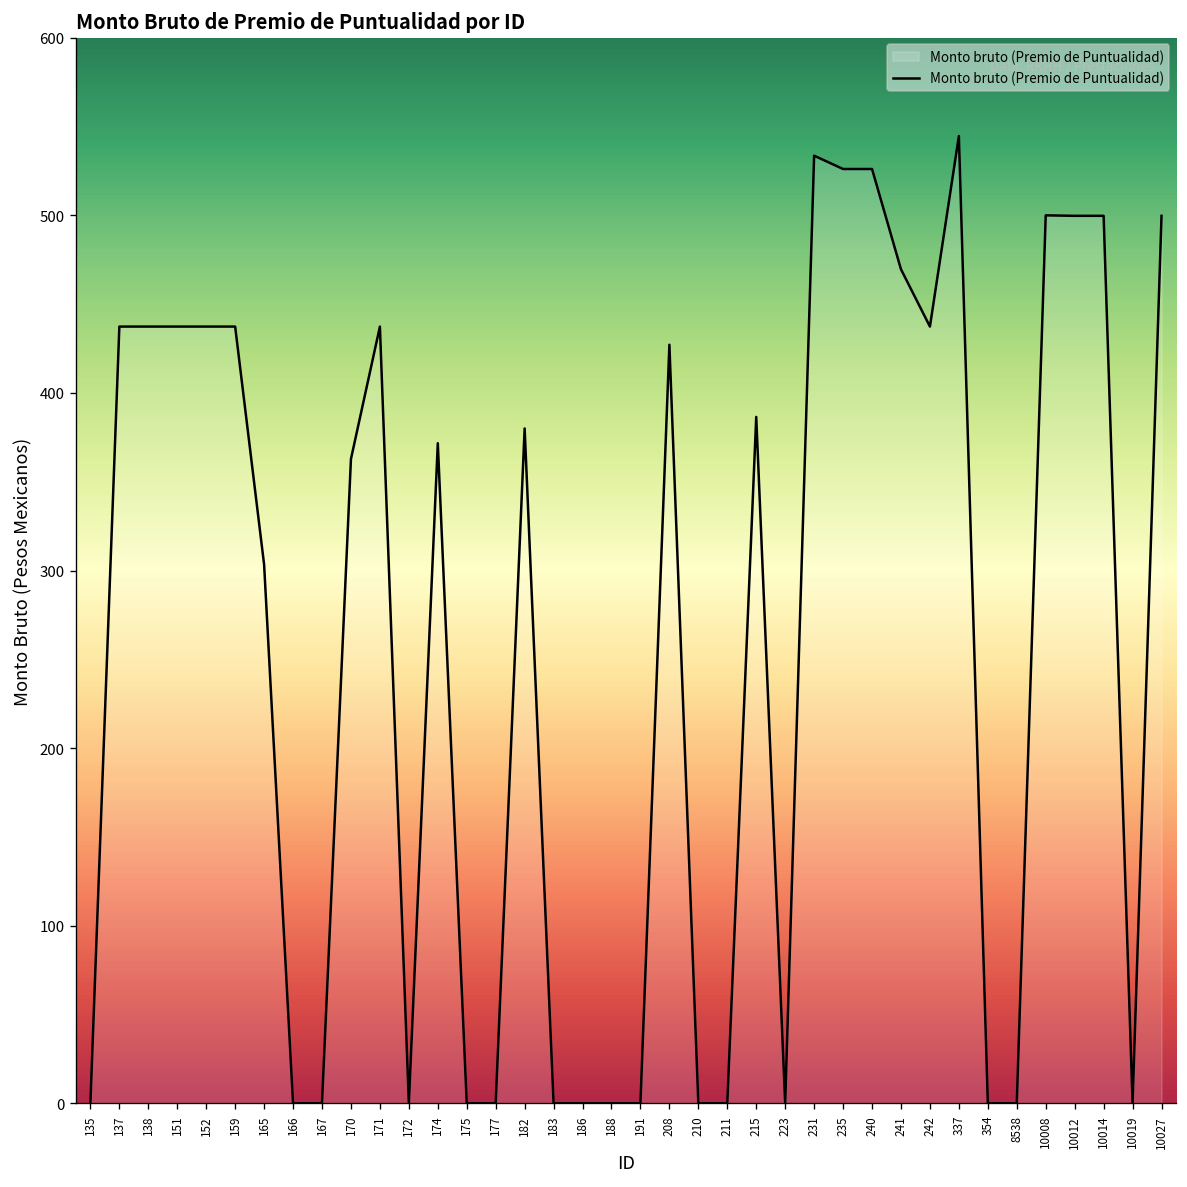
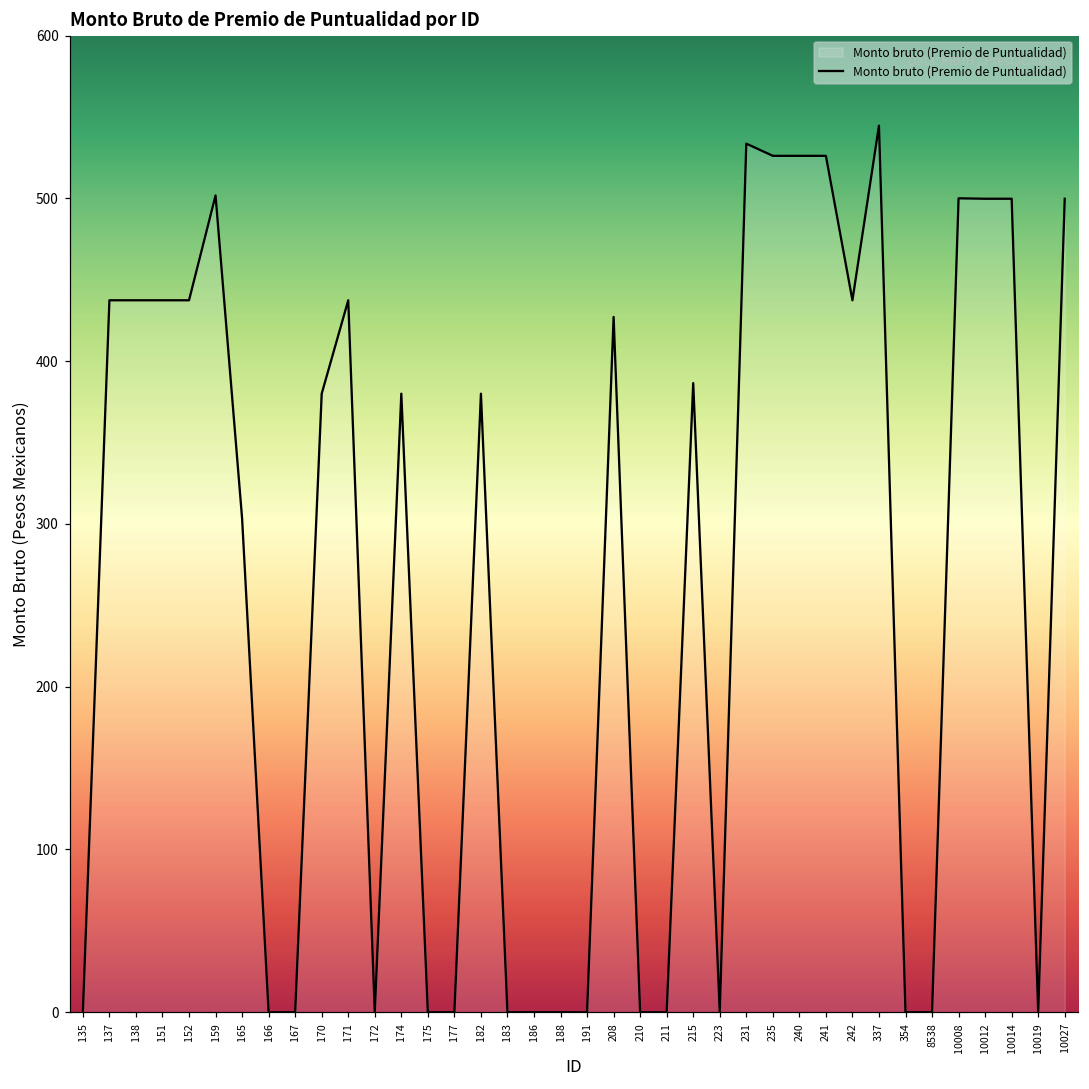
  {
    "135": 0,
    "137": 437,
    "138": 437,
    "151": 437,
    "152": 437,
-   "159": 437,
+   "159": 502,
    "165": 303,
    "166": 0,
    "167": 0,
-   "170": 363,
+   "170": 380,
    "171": 437,
    "172": 0,
-   "174": 372,
+   "174": 380,
    "175": 0,
    "177": 0,
    "182": 380,
    "183": 0,
    "186": 0,
    "188": 0,
    "191": 0,
    "208": 427,
    "210": 0,
    "211": 0,
    "215": 387,
    "223": 0,
    "231": 534,
    "235": 526,
    "240": 526,
-   "241": 470,
+   "241": 526,
    "242": 437,
    "337": 545,
    "354": 0,
    "8538": 0,
    "10008": 500,
    "10012": 500,
    "10014": 500,
    "10019": 0,
    "10027": 500
  }
